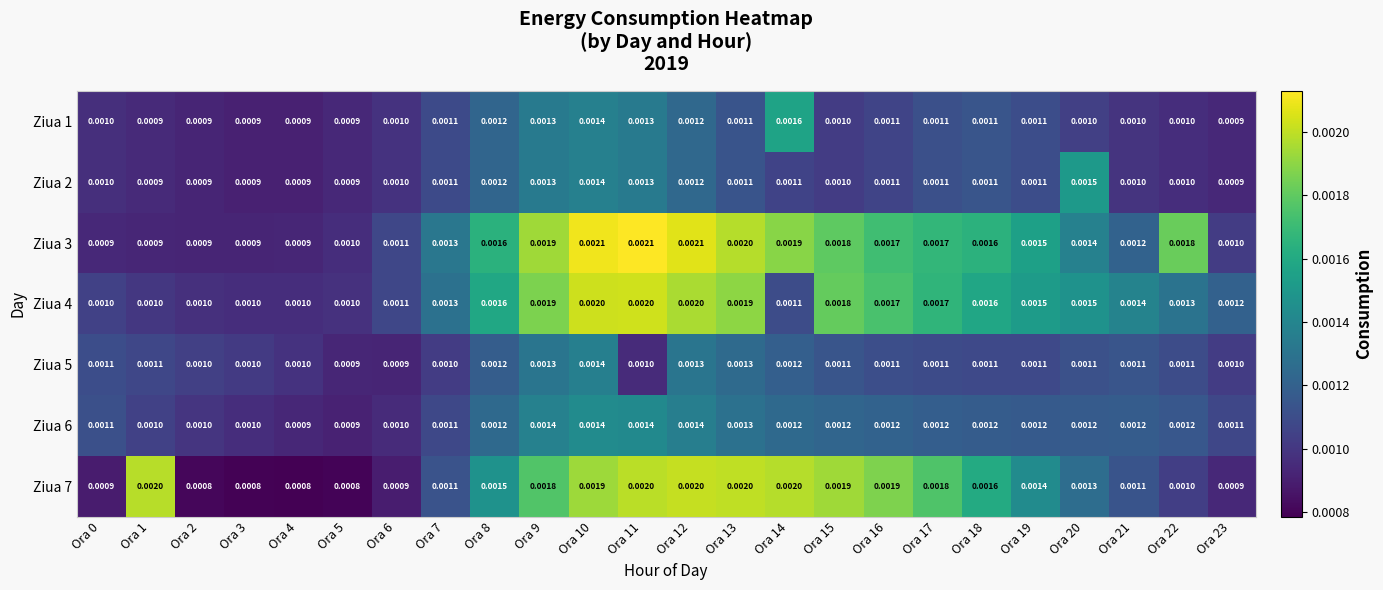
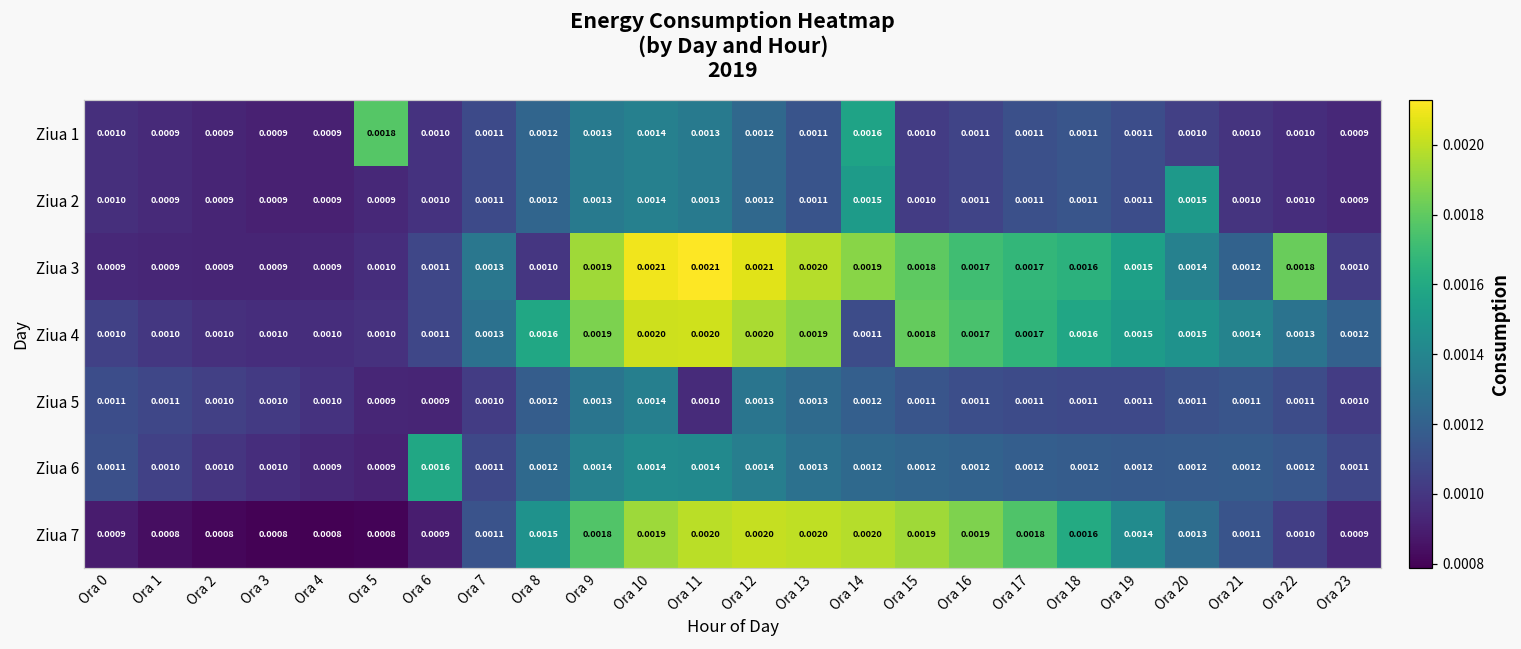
  {
    "Ziua 1": {
      "Ora 0": 0.0010,
      "Ora 1": 0.0009,
      "Ora 2": 0.0009,
      "Ora 3": 0.0009,
      "Ora 4": 0.0009,
-     "Ora 5": 0.0009,
+     "Ora 5": 0.0018,
      "Ora 6": 0.0010,
      "Ora 7": 0.0011,
      "Ora 8": 0.0012,
      "Ora 9": 0.0013,
      "Ora 10": 0.0014,
      "Ora 11": 0.0013,
      "Ora 12": 0.0012,
      "Ora 13": 0.0011,
      "Ora 14": 0.0016,
      "Ora 15": 0.0010,
      "Ora 16": 0.0011,
      "Ora 17": 0.0011,
      "Ora 18": 0.0011,
      "Ora 19": 0.0011,
      "Ora 20": 0.0010,
      "Ora 21": 0.0010,
      "Ora 22": 0.0010,
      "Ora 23": 0.0009
    },
    "Ziua 2": {
      "Ora 0": 0.0010,
      "Ora 1": 0.0009,
      "Ora 2": 0.0009,
      "Ora 3": 0.0009,
      "Ora 4": 0.0009,
      "Ora 5": 0.0009,
      "Ora 6": 0.0010,
      "Ora 7": 0.0011,
      "Ora 8": 0.0012,
      "Ora 9": 0.0013,
      "Ora 10": 0.0014,
      "Ora 11": 0.0013,
      "Ora 12": 0.0012,
      "Ora 13": 0.0011,
-     "Ora 14": 0.0011,
+     "Ora 14": 0.0015,
      "Ora 15": 0.0010,
      "Ora 16": 0.0011,
      "Ora 17": 0.0011,
      "Ora 18": 0.0011,
      "Ora 19": 0.0011,
      "Ora 20": 0.0015,
      "Ora 21": 0.0010,
      "Ora 22": 0.0010,
      "Ora 23": 0.0009
    },
    "Ziua 3": {
      "Ora 0": 0.0009,
      "Ora 1": 0.0009,
      "Ora 2": 0.0009,
      "Ora 3": 0.0009,
      "Ora 4": 0.0009,
      "Ora 5": 0.0010,
      "Ora 6": 0.0011,
      "Ora 7": 0.0013,
-     "Ora 8": 0.0016,
+     "Ora 8": 0.0010,
      "Ora 9": 0.0019,
      "Ora 10": 0.0021,
      "Ora 11": 0.0021,
      "Ora 12": 0.0021,
      "Ora 13": 0.0020,
      "Ora 14": 0.0019,
      "Ora 15": 0.0018,
      "Ora 16": 0.0017,
      "Ora 17": 0.0017,
      "Ora 18": 0.0016,
      "Ora 19": 0.0015,
      "Ora 20": 0.0014,
      "Ora 21": 0.0012,
      "Ora 22": 0.0018,
      "Ora 23": 0.0010
    },
    "Ziua 4": {
      "Ora 0": 0.0010,
      "Ora 1": 0.0010,
      "Ora 2": 0.0010,
      "Ora 3": 0.0010,
      "Ora 4": 0.0010,
      "Ora 5": 0.0010,
      "Ora 6": 0.0011,
      "Ora 7": 0.0013,
      "Ora 8": 0.0016,
      "Ora 9": 0.0019,
      "Ora 10": 0.0020,
      "Ora 11": 0.0020,
      "Ora 12": 0.0020,
      "Ora 13": 0.0019,
      "Ora 14": 0.0011,
      "Ora 15": 0.0018,
      "Ora 16": 0.0017,
      "Ora 17": 0.0017,
      "Ora 18": 0.0016,
      "Ora 19": 0.0015,
      "Ora 20": 0.0015,
      "Ora 21": 0.0014,
      "Ora 22": 0.0013,
      "Ora 23": 0.0012
    },
    "Ziua 5": {
      "Ora 0": 0.0011,
      "Ora 1": 0.0011,
      "Ora 2": 0.0010,
      "Ora 3": 0.0010,
      "Ora 4": 0.0010,
      "Ora 5": 0.0009,
      "Ora 6": 0.0009,
      "Ora 7": 0.0010,
      "Ora 8": 0.0012,
      "Ora 9": 0.0013,
      "Ora 10": 0.0014,
      "Ora 11": 0.0010,
      "Ora 12": 0.0013,
      "Ora 13": 0.0013,
      "Ora 14": 0.0012,
      "Ora 15": 0.0011,
      "Ora 16": 0.0011,
      "Ora 17": 0.0011,
      "Ora 18": 0.0011,
      "Ora 19": 0.0011,
      "Ora 20": 0.0011,
      "Ora 21": 0.0011,
      "Ora 22": 0.0011,
      "Ora 23": 0.0010
    },
    "Ziua 6": {
      "Ora 0": 0.0011,
      "Ora 1": 0.0010,
      "Ora 2": 0.0010,
      "Ora 3": 0.0010,
      "Ora 4": 0.0009,
      "Ora 5": 0.0009,
-     "Ora 6": 0.0010,
+     "Ora 6": 0.0016,
      "Ora 7": 0.0011,
      "Ora 8": 0.0012,
      "Ora 9": 0.0014,
      "Ora 10": 0.0014,
      "Ora 11": 0.0014,
      "Ora 12": 0.0014,
      "Ora 13": 0.0013,
      "Ora 14": 0.0012,
      "Ora 15": 0.0012,
      "Ora 16": 0.0012,
      "Ora 17": 0.0012,
      "Ora 18": 0.0012,
      "Ora 19": 0.0012,
      "Ora 20": 0.0012,
      "Ora 21": 0.0012,
      "Ora 22": 0.0012,
      "Ora 23": 0.0011
    },
    "Ziua 7": {
      "Ora 0": 0.0009,
-     "Ora 1": 0.0020,
+     "Ora 1": 0.0008,
      "Ora 2": 0.0008,
      "Ora 3": 0.0008,
      "Ora 4": 0.0008,
      "Ora 5": 0.0008,
      "Ora 6": 0.0009,
      "Ora 7": 0.0011,
      "Ora 8": 0.0015,
      "Ora 9": 0.0018,
      "Ora 10": 0.0019,
      "Ora 11": 0.0020,
      "Ora 12": 0.0020,
      "Ora 13": 0.0020,
      "Ora 14": 0.0020,
      "Ora 15": 0.0019,
      "Ora 16": 0.0019,
      "Ora 17": 0.0018,
      "Ora 18": 0.0016,
      "Ora 19": 0.0014,
      "Ora 20": 0.0013,
      "Ora 21": 0.0011,
      "Ora 22": 0.0010,
      "Ora 23": 0.0009
    }
  }
